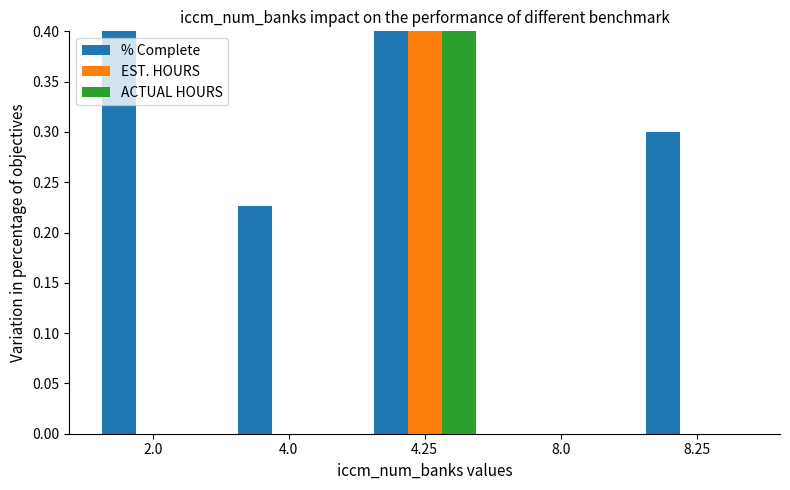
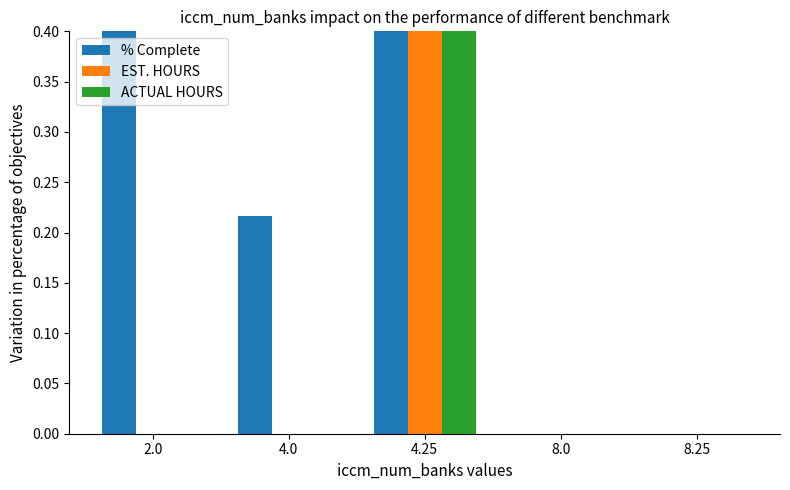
  {
    "% Complete": {
-     "4.0": 0.226,
+     "4.0": 0.217,
      "8.0": 0.000,
-     "8.25": 0.3
+     "8.25": 0.0
    },
    "EST. HOURS": {
      "2.0": 0.000,
      "4.0": 0.000,
      "4.25": 0.400,
      "8.0": 0.000,
      "8.25": 0.000
    },
    "ACTUAL HOURS": {
      "2.0": 0.000,
      "4.0": 0.000,
      "4.25": 0.400,
      "8.0": 0.000,
      "8.25": 0.000
    }
  }
